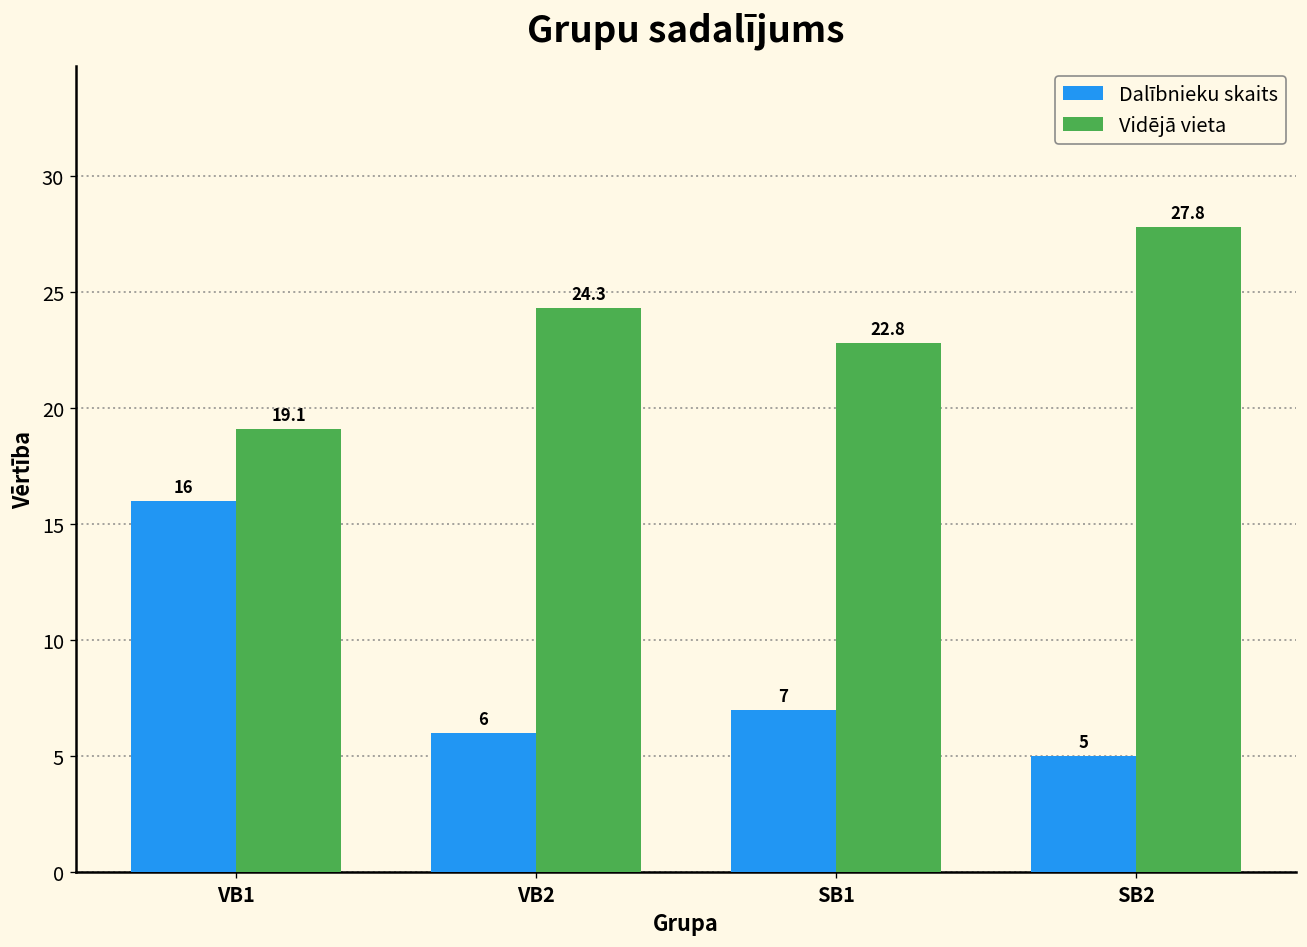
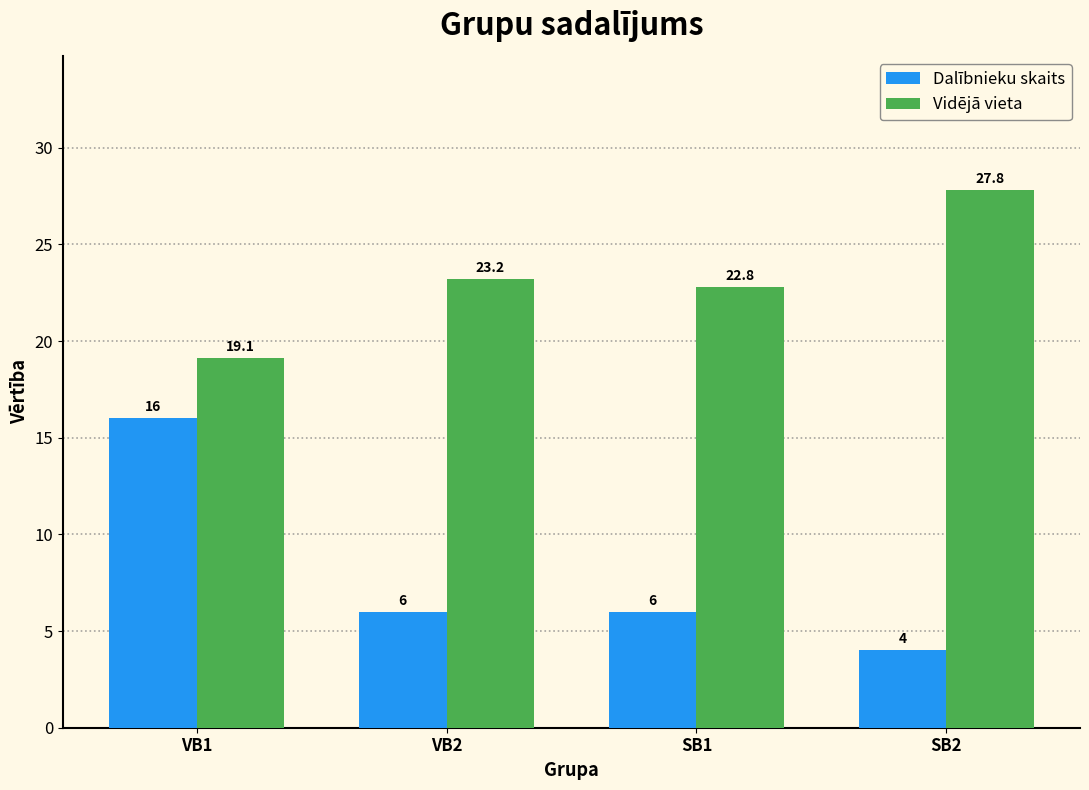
  {
    "Dalībnieku skaits": {
      "VB1": 16,
      "VB2": 6,
-     "SB1": 7,
-     "SB2": 5
+     "SB1": 6,
+     "SB2": 4
    },
    "Vidējā vieta": {
      "VB1": 19.1,
-     "VB2": 24.3,
+     "VB2": 23.2,
      "SB1": 22.8,
      "SB2": 27.8
    }
  }
